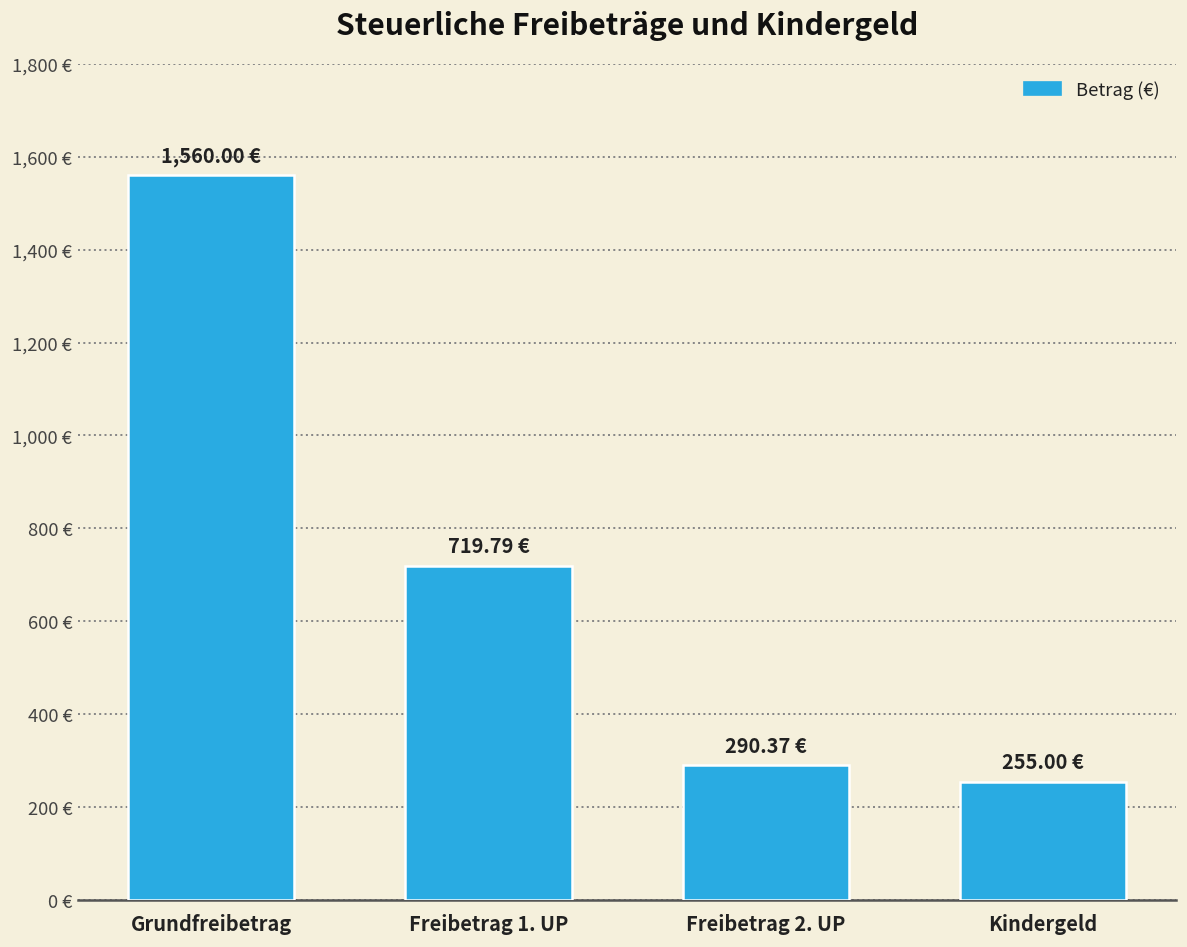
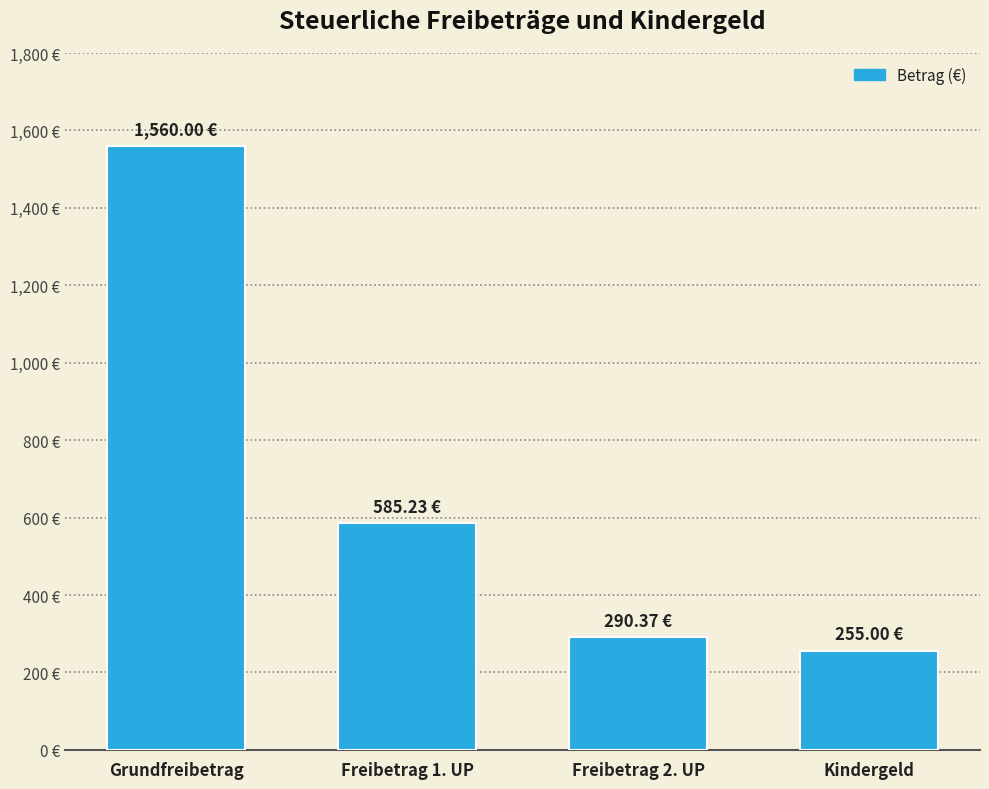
  {
    "Grundfreibetrag": "1,560.00",
-   "Freibetrag 1. UP": "719.79",
+   "Freibetrag 1. UP": "585.23",
    "Freibetrag 2. UP": "290.37",
    "Kindergeld": "255.00"
  }
